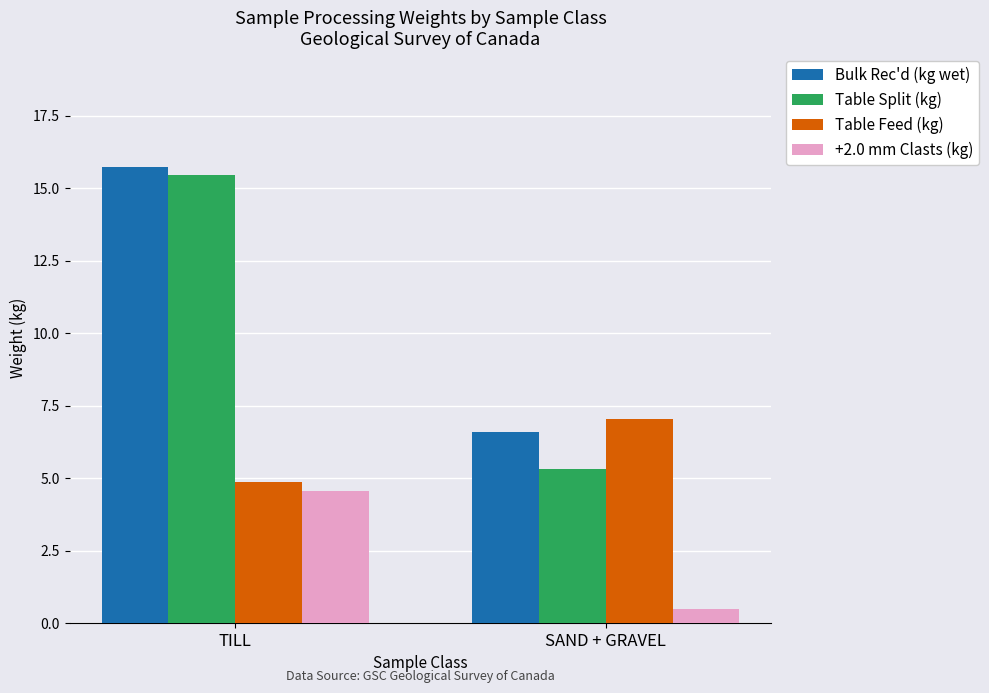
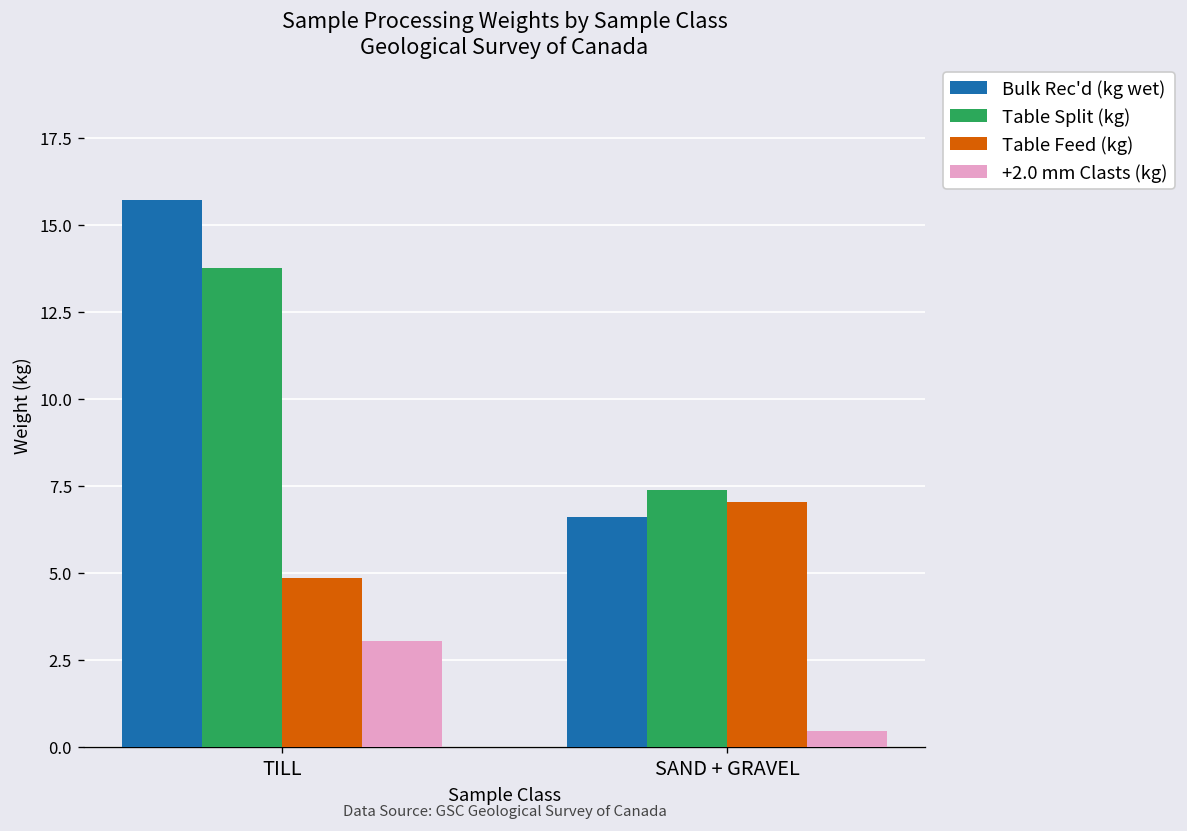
  {
    "Bulk Rec'd (kg wet)": {
      "TILL": 15.7,
      "SAND + GRAVEL": 6.6
    },
    "Table Split (kg)": {
-     "TILL": 15.4,
-     "SAND + GRAVEL": 5.3
+     "TILL": 13.8,
+     "SAND + GRAVEL": 7.4
    },
    "Table Feed (kg)": {
      "TILL": 4.9,
      "SAND + GRAVEL": 7.0
    },
    "+2.0 mm Clasts (kg)": {
-     "TILL": 4.6,
+     "TILL": 3.1,
      "SAND + GRAVEL": 0.5
    }
  }
